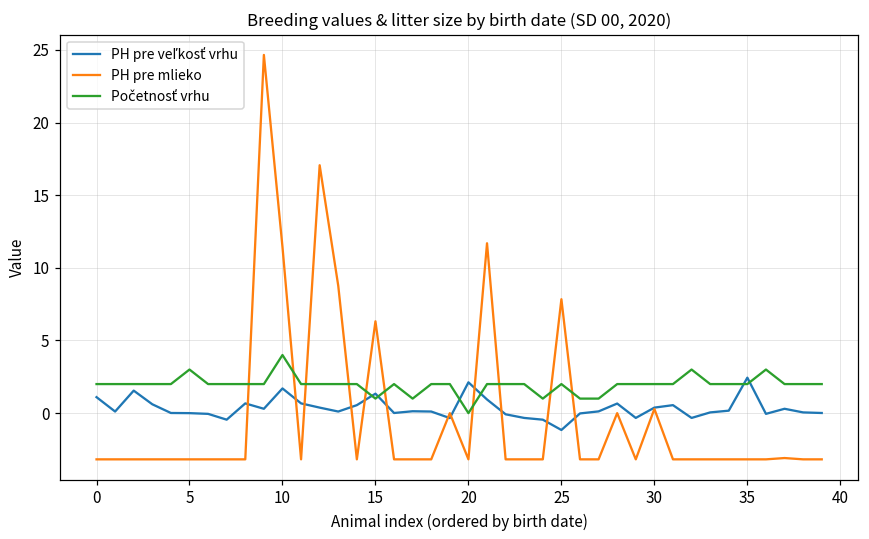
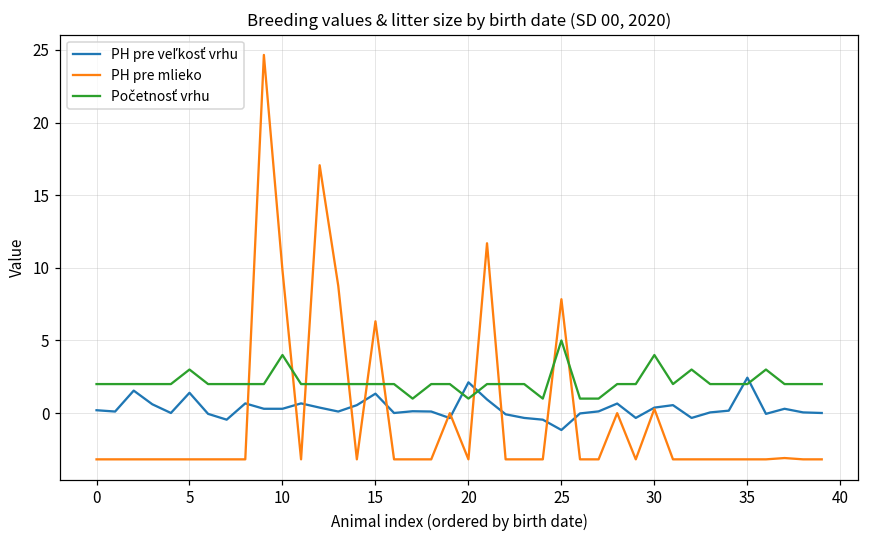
  {
    "PH pre veľkosť vrhu": {
-     "0": 1.1,
-     "5": 0.0,
-     "10": 1.7,
+     "0": 0.2,
+     "5": 1.4,
+     "10": 0.3,
      "15": 1.3,
      "20": 2.1,
      "25": -1.2,
      "35": 2.4
    },
    "PH pre mlieko": {
      "0": -3.2,
      "5": -3.2,
-     "10": 11.4,
+     "10": 9.8,
      "15": 6.3,
      "20": -3.2,
      "25": 7.8,
      "35": -3.2
    },
    "Početnosť vrhu": {
      "0": 2,
      "5": 3,
      "10": 4,
-     "15": 1,
-     "20": 0,
-     "25": 2,
-     "30": 2,
+     "15": 2,
+     "20": 1,
+     "25": 5,
+     "30": 4,
      "35": 2
    }
  }
